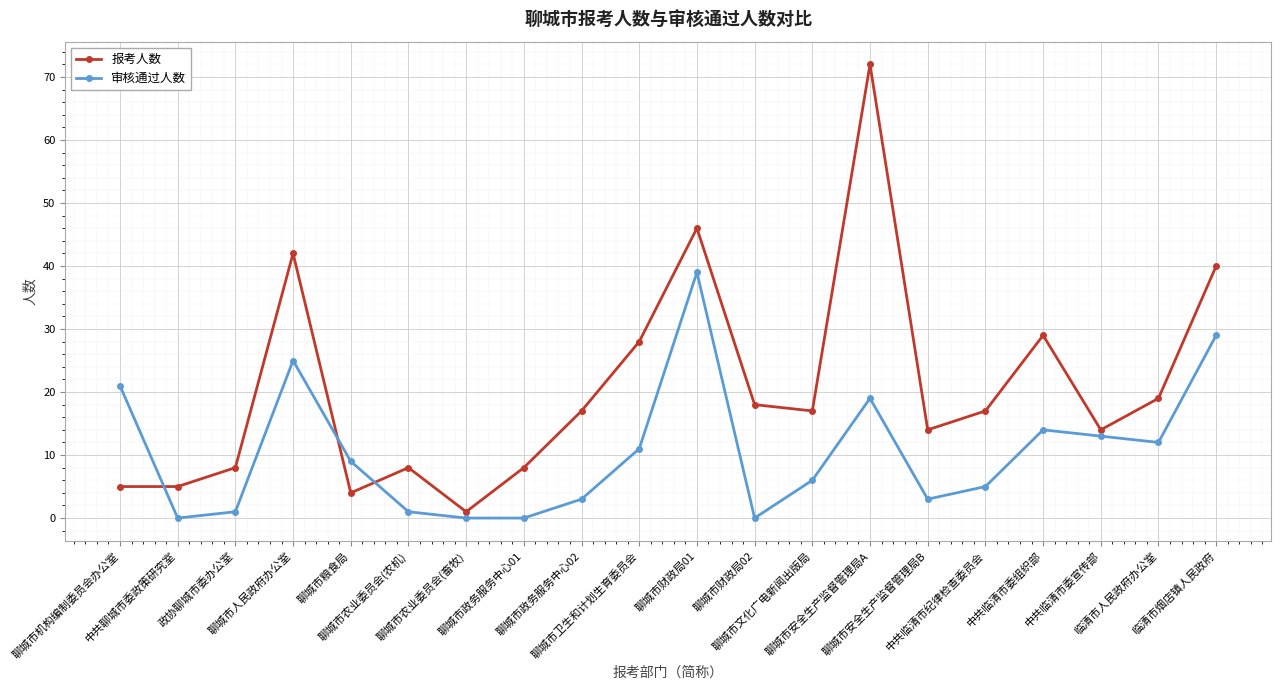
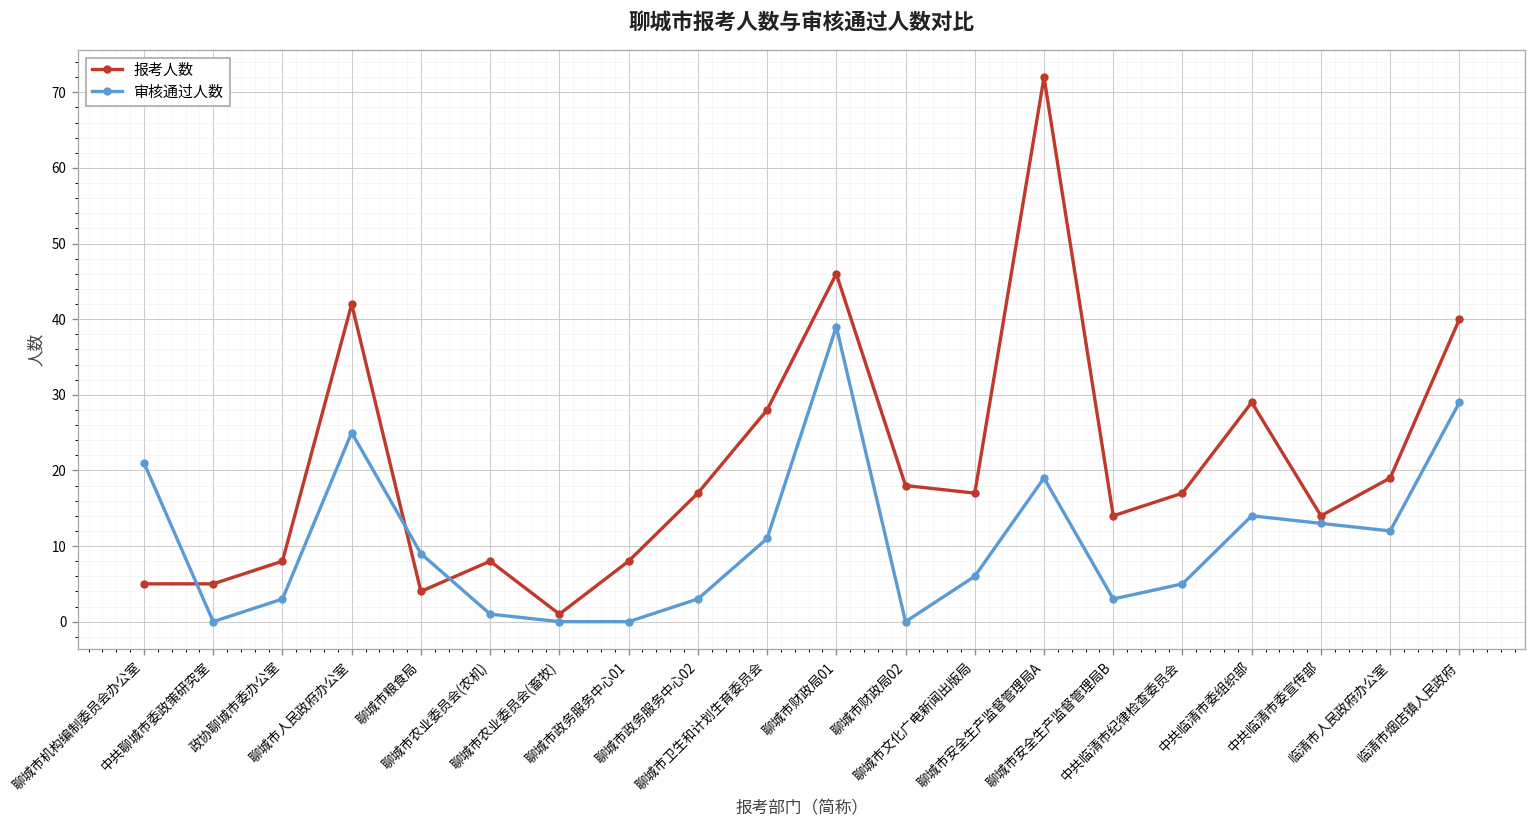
  {
    "报考人数": {
      "聊城市机构编制委员会办公室": 5,
      "中共聊城市委政策研究室": 5,
      "政协聊城市委办公室": 8,
      "聊城市人民政府办公室": 42,
      "聊城市粮食局": 4,
      "聊城市农业委员会(农机)": 8,
      "聊城市农业委员会(畜牧)": 1,
      "聊城市政务服务中心01": 8,
      "聊城市政务服务中心02": 17,
      "聊城市卫生和计划生育委员会": 28,
      "聊城市财政局01": 46,
      "聊城市财政局02": 18,
      "聊城市文化广电新闻出版局": 17,
      "聊城市安全生产监督管理局A": 72,
      "聊城市安全生产监督管理局B": 14,
      "中共临清市纪律检查委员会": 17,
      "中共临清市委组织部": 29,
      "中共临清市委宣传部": 14,
      "临清市人民政府办公室": 19,
      "临清市烟店镇人民政府": 40
    },
    "审核通过人数": {
      "聊城市机构编制委员会办公室": 21,
      "中共聊城市委政策研究室": 0,
-     "政协聊城市委办公室": 1,
+     "政协聊城市委办公室": 3,
      "聊城市人民政府办公室": 25,
      "聊城市粮食局": 9,
      "聊城市农业委员会(农机)": 1,
      "聊城市农业委员会(畜牧)": 0,
      "聊城市政务服务中心01": 0,
      "聊城市政务服务中心02": 3,
      "聊城市卫生和计划生育委员会": 11,
      "聊城市财政局01": 39,
      "聊城市财政局02": 0,
      "聊城市文化广电新闻出版局": 6,
      "聊城市安全生产监督管理局A": 19,
      "聊城市安全生产监督管理局B": 3,
      "中共临清市纪律检查委员会": 5,
      "中共临清市委组织部": 14,
      "中共临清市委宣传部": 13,
      "临清市人民政府办公室": 12,
      "临清市烟店镇人民政府": 29
    }
  }
